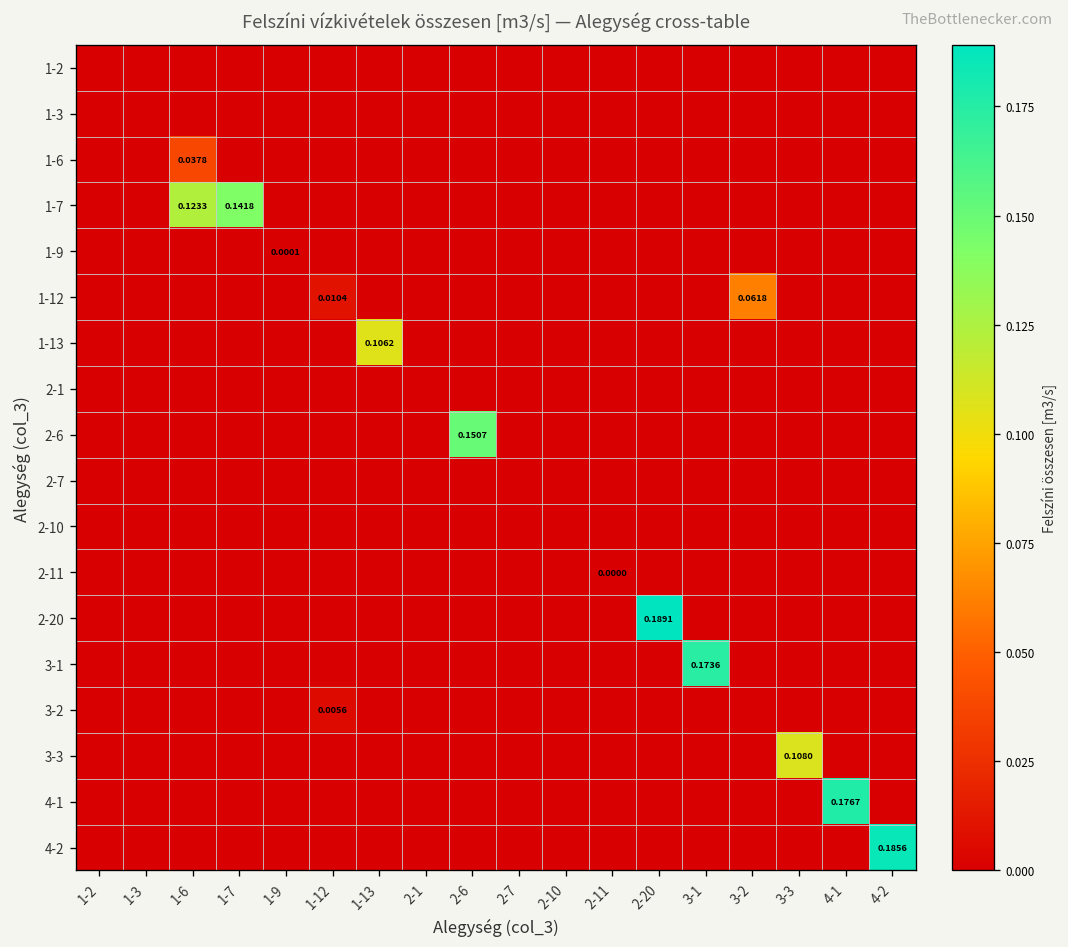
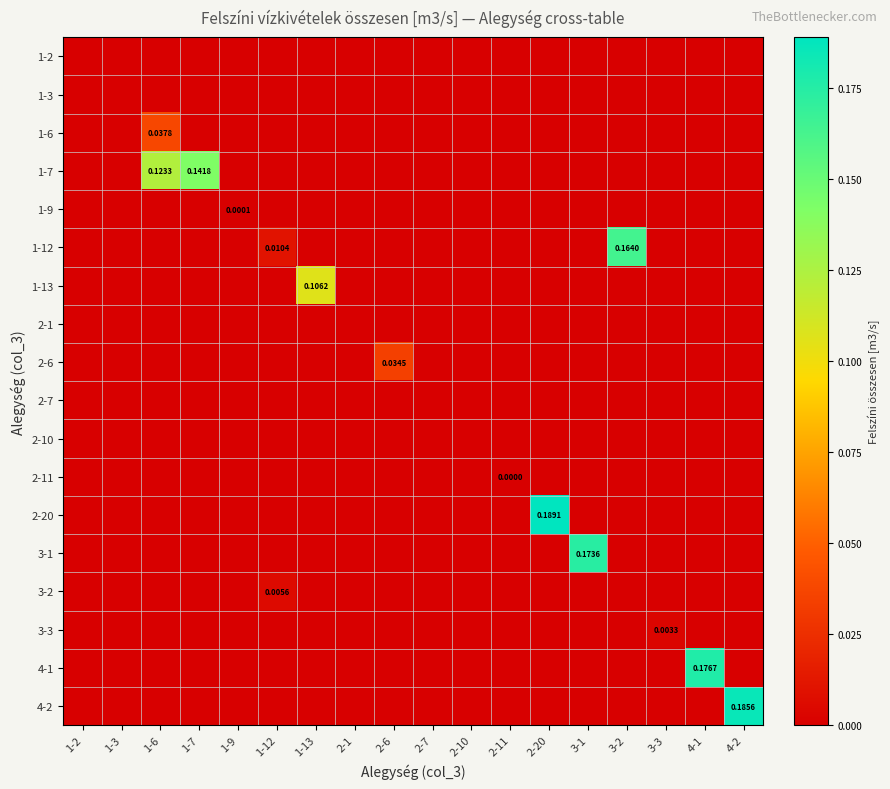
  {
    "1-6": {
      "1-6": 0.0378
    },
    "1-7": {
      "1-6": 0.1233,
      "1-7": 0.1418
    },
    "1-9": {
      "1-9": 0.0001
    },
    "1-12": {
      "1-12": 0.0104,
-     "3-2": 0.0618
+     "3-2": 0.1640
    },
    "1-13": {
      "1-13": 0.1062
    },
    "2-6": {
-     "2-6": 0.1507
+     "2-6": 0.0345
    },
    "2-11": {
      "2-11": 0.0000
    },
    "2-20": {
      "2-20": 0.1891
    },
    "3-1": {
      "3-1": 0.1736
    },
    "3-2": {
      "1-12": 0.0056
    },
    "3-3": {
-     "3-3": 0.1080
+     "3-3": 0.0033
    },
    "4-1": {
      "4-1": 0.1767
    },
    "4-2": {
      "4-2": 0.1856
    }
  }
